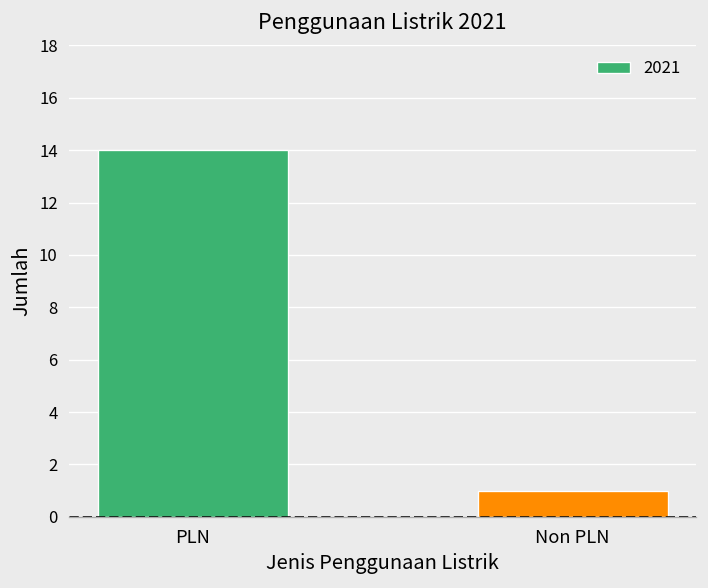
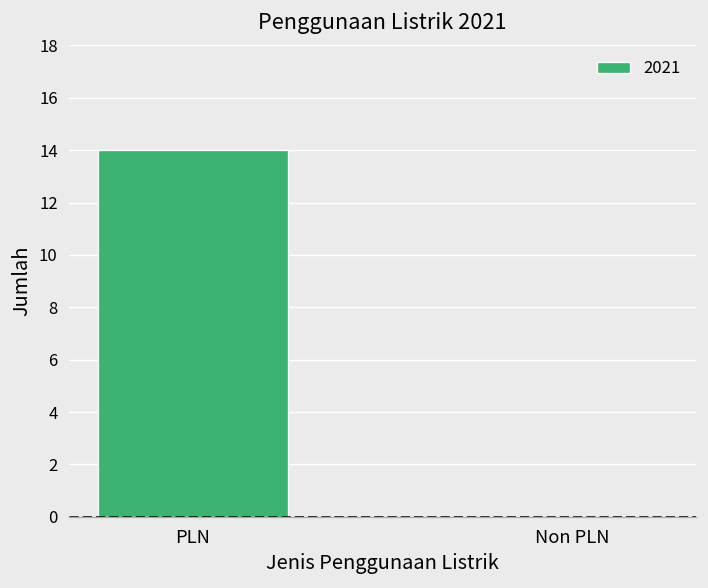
  {
    "PLN": 14,
-   "Non PLN": 1
+   "Non PLN": 0
  }
